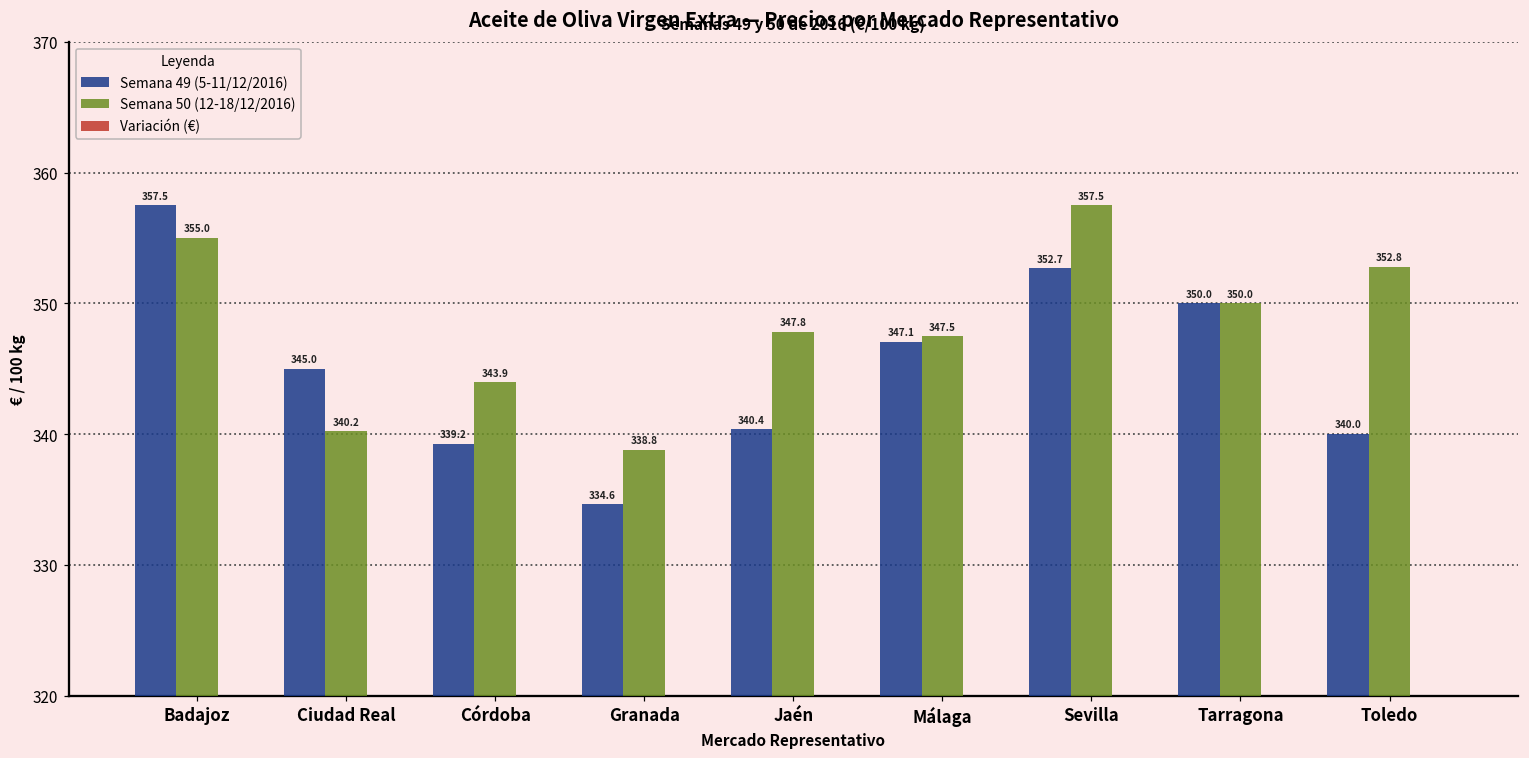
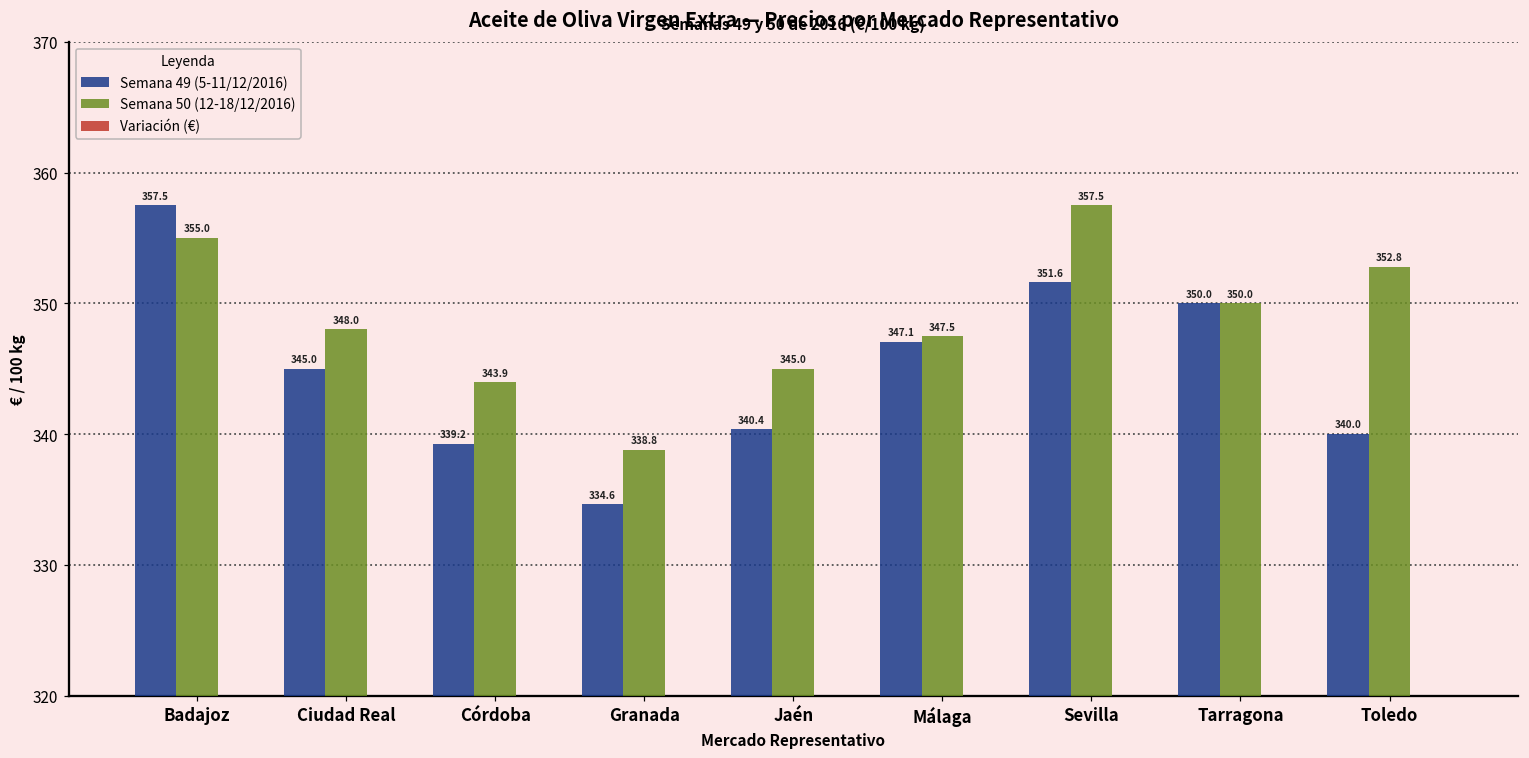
  {
    "Semana 49 (5-11/12/2016)": {
      "Badajoz": 357.5,
      "Ciudad Real": 345.0,
      "Córdoba": 339.2,
      "Granada": 334.6,
      "Jaén": 340.4,
      "Málaga": 347.1,
-     "Sevilla": 352.7,
+     "Sevilla": 351.6,
      "Tarragona": 350.0,
      "Toledo": 340.0
    },
    "Semana 50 (12-18/12/2016)": {
      "Badajoz": 355.0,
-     "Ciudad Real": 340.2,
+     "Ciudad Real": 348.0,
      "Córdoba": 343.9,
      "Granada": 338.8,
-     "Jaén": 347.8,
+     "Jaén": 345.0,
      "Málaga": 347.5,
      "Sevilla": 357.5,
      "Tarragona": 350.0,
      "Toledo": 352.8
    }
  }
